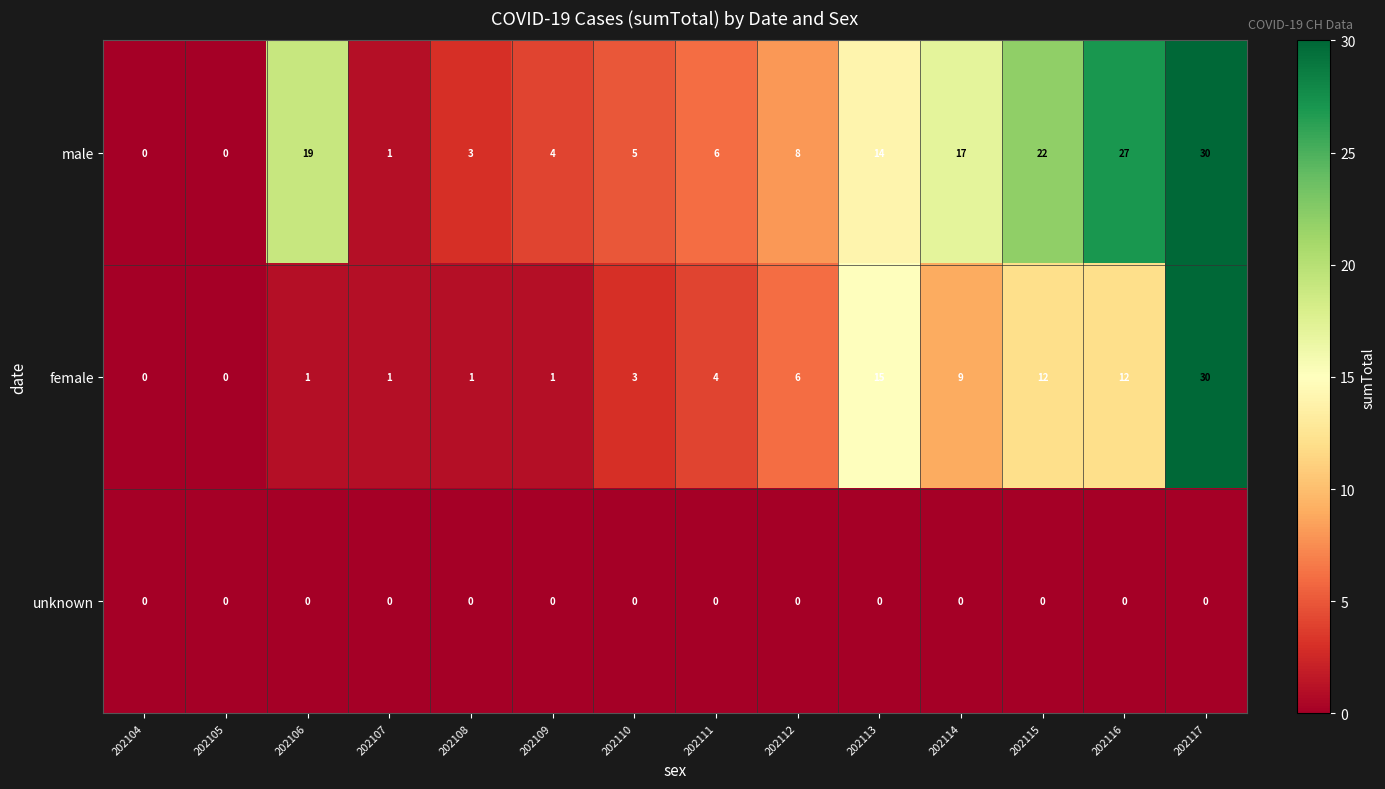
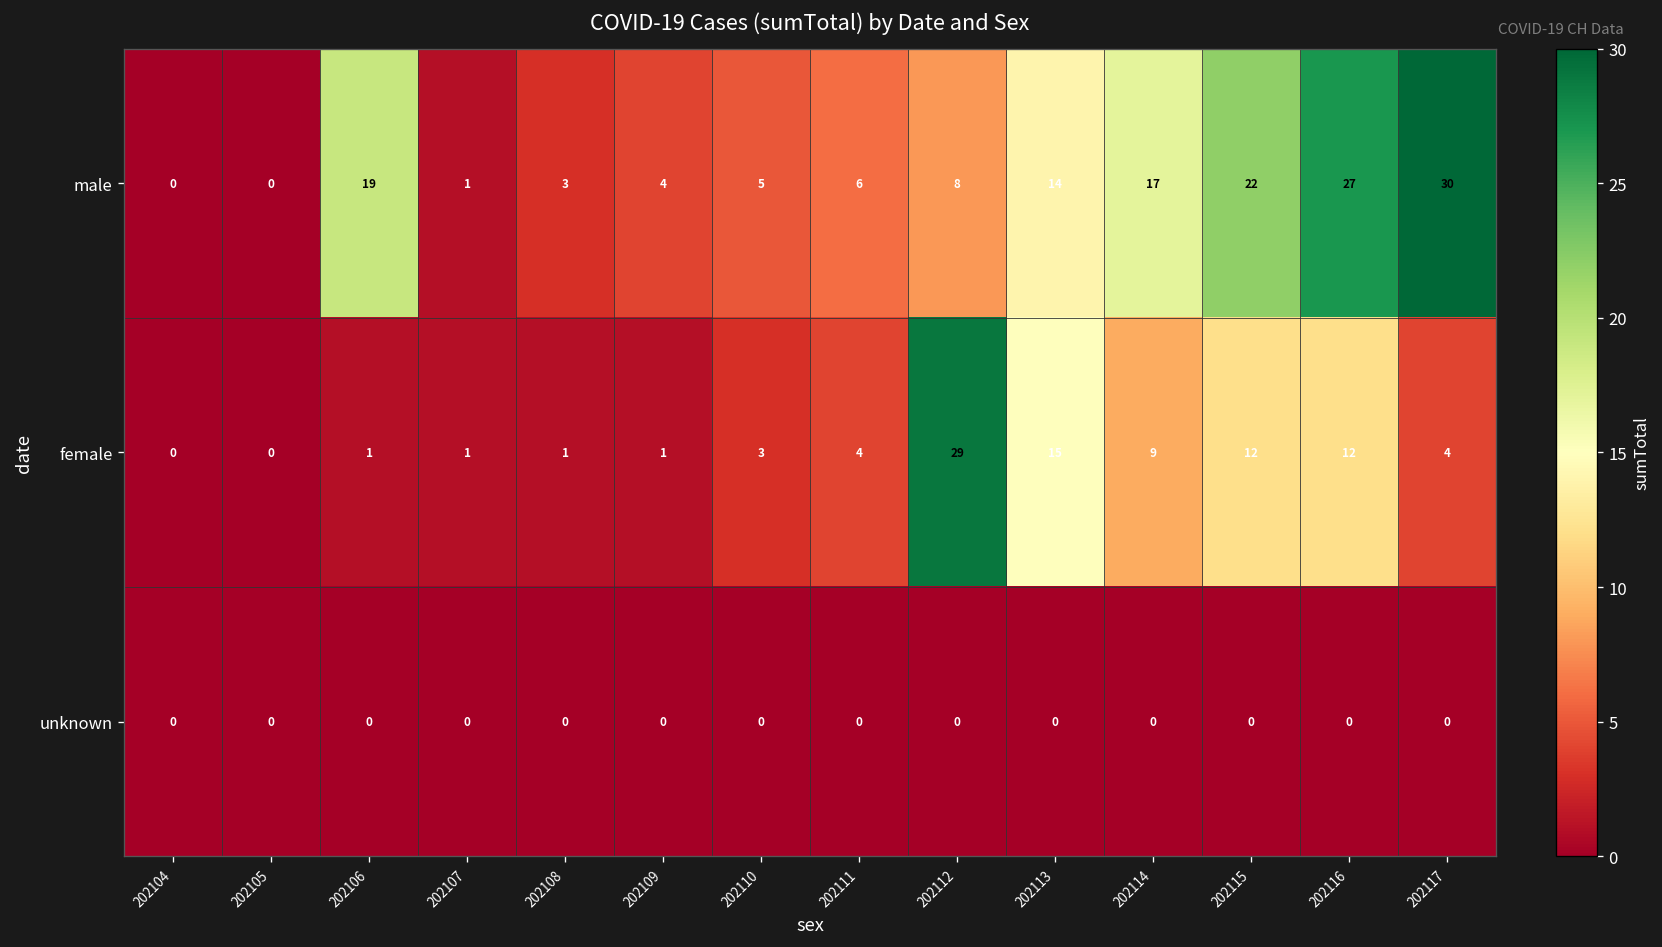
  {
    "male": {
      "202104": 0,
      "202105": 0,
      "202106": 19,
      "202107": 1,
      "202108": 3,
      "202109": 4,
      "202110": 5,
      "202111": 6,
      "202112": 8,
      "202113": 14,
      "202114": 17,
      "202115": 22,
      "202116": 27,
      "202117": 30
    },
    "female": {
      "202104": 0,
      "202105": 0,
      "202106": 1,
      "202107": 1,
      "202108": 1,
      "202109": 1,
      "202110": 3,
      "202111": 4,
-     "202112": 6,
+     "202112": 29,
      "202113": 15,
      "202114": 9,
      "202115": 12,
      "202116": 12,
-     "202117": 30
+     "202117": 4
    },
    "unknown": {
      "202104": 0,
      "202105": 0,
      "202106": 0,
      "202107": 0,
      "202108": 0,
      "202109": 0,
      "202110": 0,
      "202111": 0,
      "202112": 0,
      "202113": 0,
      "202114": 0,
      "202115": 0,
      "202116": 0,
      "202117": 0
    }
  }
